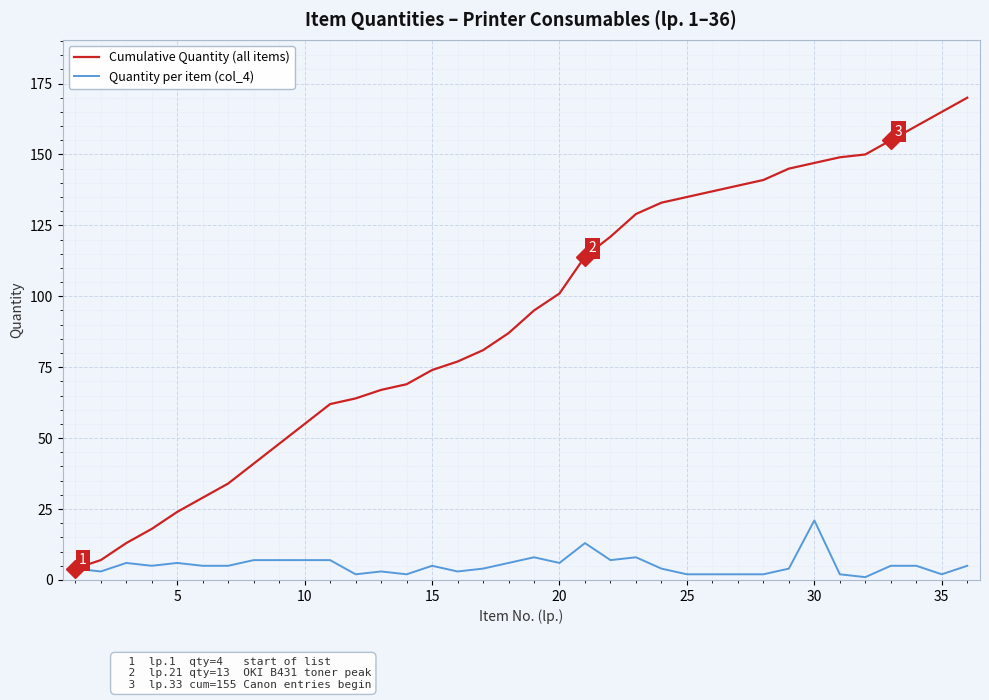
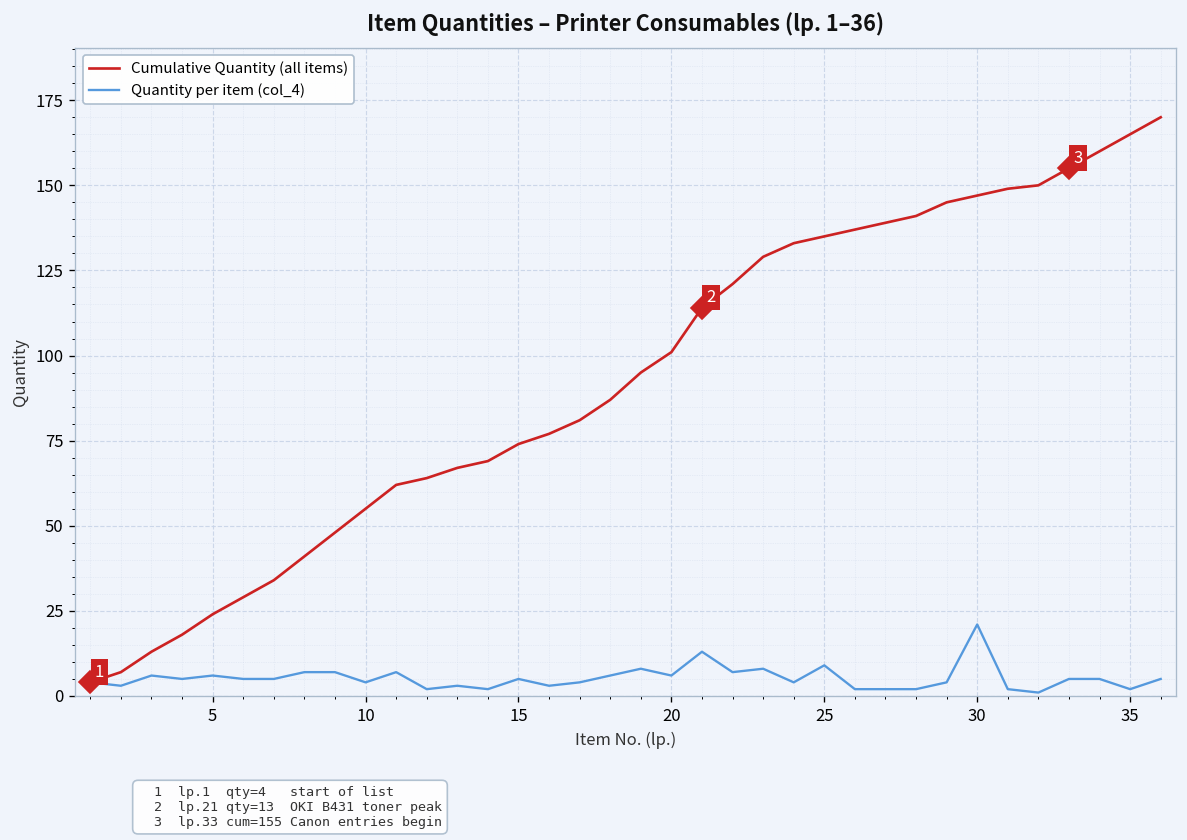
  {
    "Quantity per item (col_4)": {
      "5": 6,
-     "10": 7,
+     "10": 4,
      "15": 5,
      "20": 6,
-     "25": 2,
+     "25": 9,
      "30": 21,
      "35": 2
    }
  }
